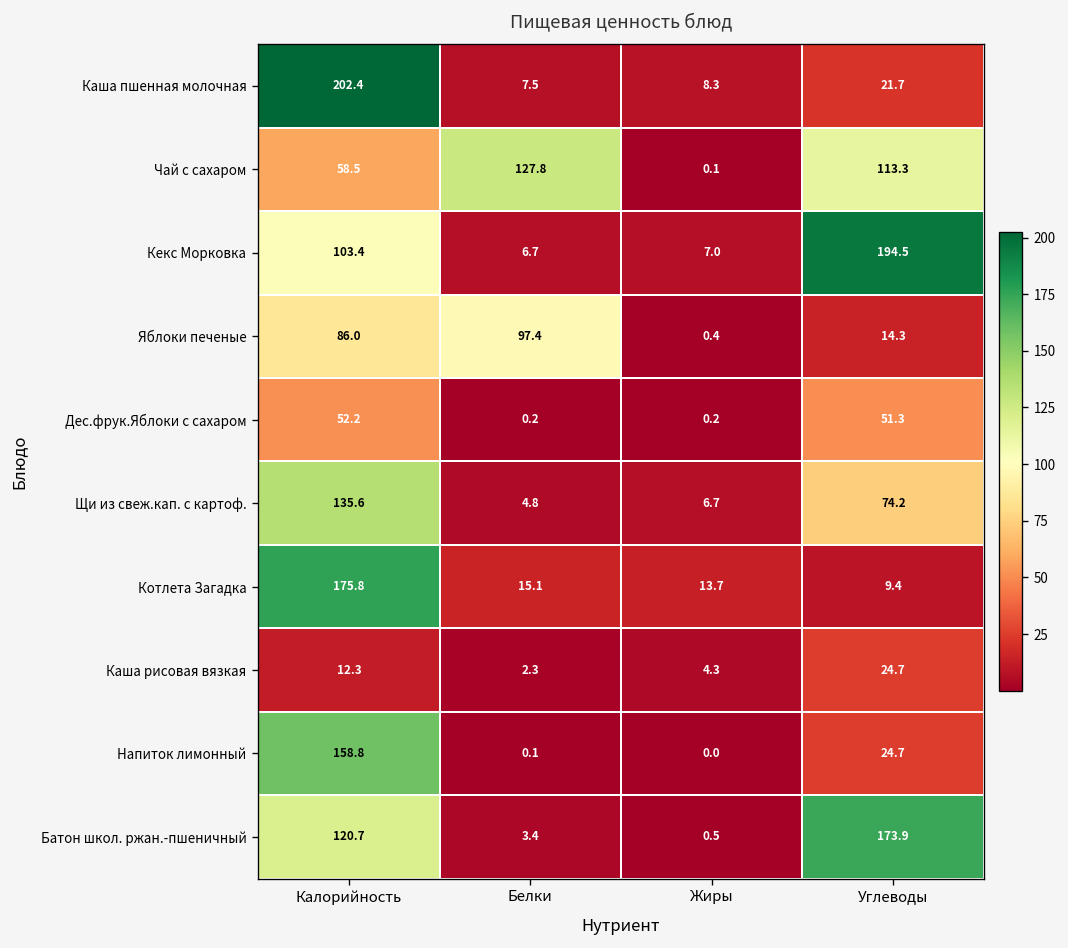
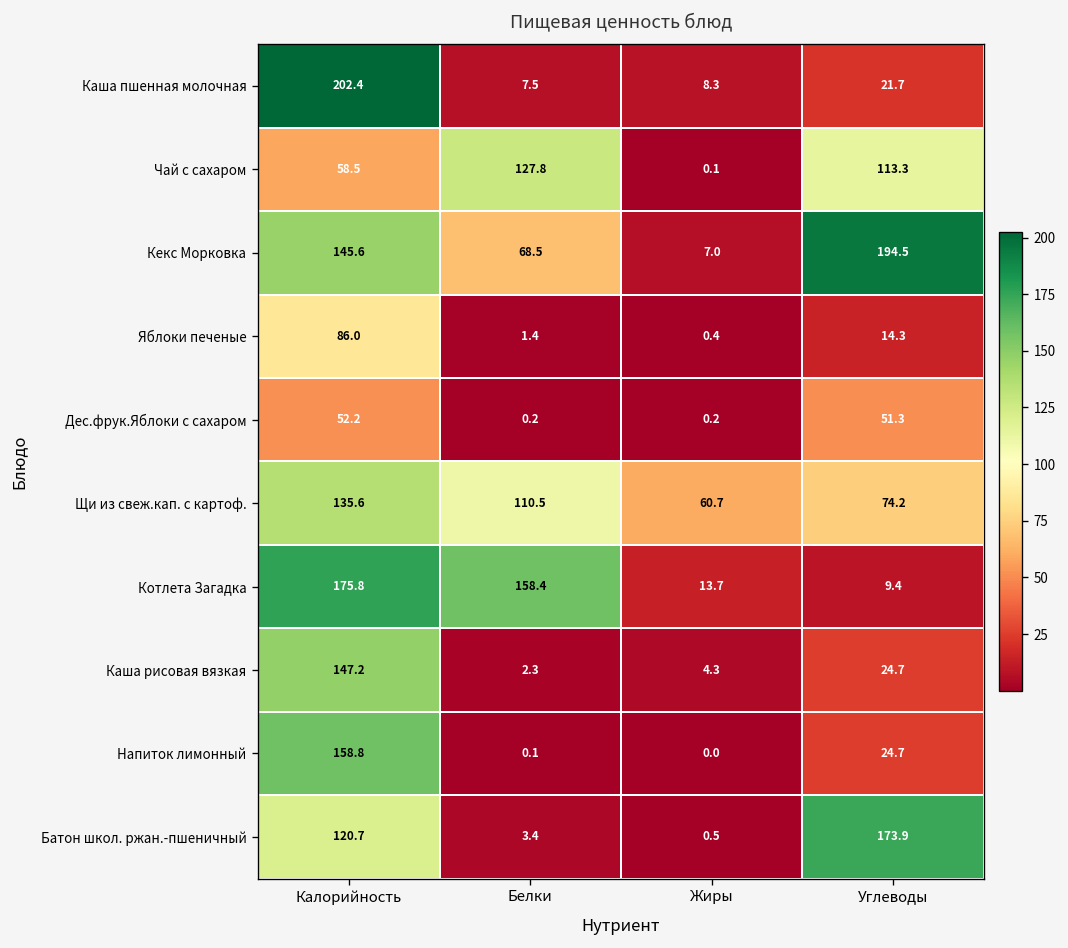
  {
    "Каша пшенная молочная": {
      "Калорийность": 202.4,
      "Белки": 7.5,
      "Жиры": 8.3,
      "Углеводы": 21.7
    },
    "Чай с сахаром": {
      "Калорийность": 58.5,
      "Белки": 127.8,
      "Жиры": 0.1,
      "Углеводы": 113.3
    },
    "Кекс Морковка": {
-     "Калорийность": 103.4,
-     "Белки": 6.7,
+     "Калорийность": 145.6,
+     "Белки": 68.5,
      "Жиры": 7.0,
      "Углеводы": 194.5
    },
    "Яблоки печеные": {
      "Калорийность": 86.0,
-     "Белки": 97.4,
+     "Белки": 1.4,
      "Жиры": 0.4,
      "Углеводы": 14.3
    },
    "Дес.фрук.Яблоки с сахаром": {
      "Калорийность": 52.2,
      "Белки": 0.2,
      "Жиры": 0.2,
      "Углеводы": 51.3
    },
    "Щи из свеж.кап. с картоф.": {
      "Калорийность": 135.6,
-     "Белки": 4.8,
-     "Жиры": 6.7,
+     "Белки": 110.5,
+     "Жиры": 60.7,
      "Углеводы": 74.2
    },
    "Котлета Загадка": {
      "Калорийность": 175.8,
-     "Белки": 15.1,
+     "Белки": 158.4,
      "Жиры": 13.7,
      "Углеводы": 9.4
    },
    "Каша рисовая вязкая": {
-     "Калорийность": 12.3,
+     "Калорийность": 147.2,
      "Белки": 2.3,
      "Жиры": 4.3,
      "Углеводы": 24.7
    },
    "Напиток лимонный": {
      "Калорийность": 158.8,
      "Белки": 0.1,
      "Жиры": 0.0,
      "Углеводы": 24.7
    },
    "Батон школ. ржан.-пшеничный": {
      "Калорийность": 120.7,
      "Белки": 3.4,
      "Жиры": 0.5,
      "Углеводы": 173.9
    }
  }
